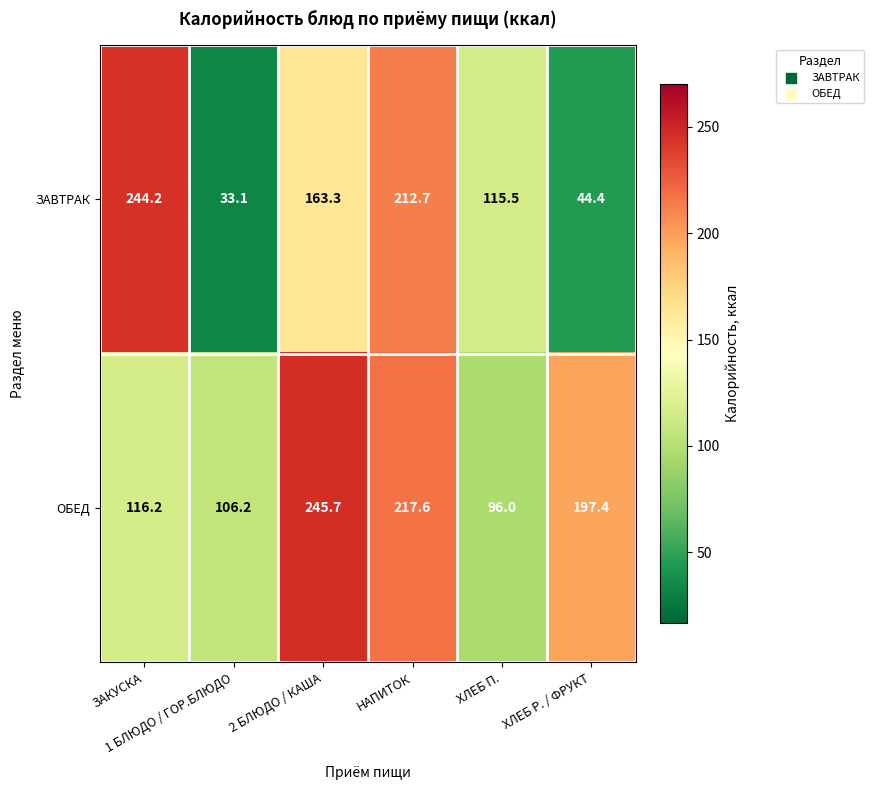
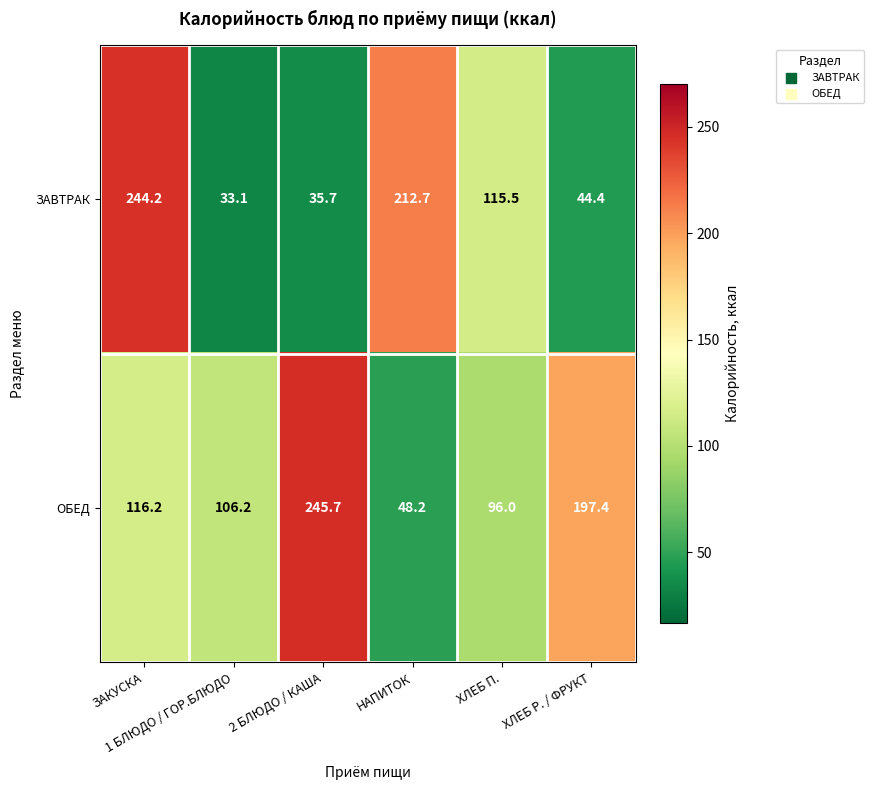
  {
    "ЗАВТРАК": {
      "ЗАКУСКА": 244.2,
      "1 БЛЮДО / ГОР.БЛЮДО": 33.1,
-     "2 БЛЮДО / КАША": 163.3,
+     "2 БЛЮДО / КАША": 35.7,
      "НАПИТОК": 212.7,
      "ХЛЕБ П.": 115.5,
      "ХЛЕБ Р. / ФРУКТ": 44.4
    },
    "ОБЕД": {
      "ЗАКУСКА": 116.2,
      "1 БЛЮДО / ГОР.БЛЮДО": 106.2,
      "2 БЛЮДО / КАША": 245.7,
-     "НАПИТОК": 217.6,
+     "НАПИТОК": 48.2,
      "ХЛЕБ П.": 96.0,
      "ХЛЕБ Р. / ФРУКТ": 197.4
    }
  }
